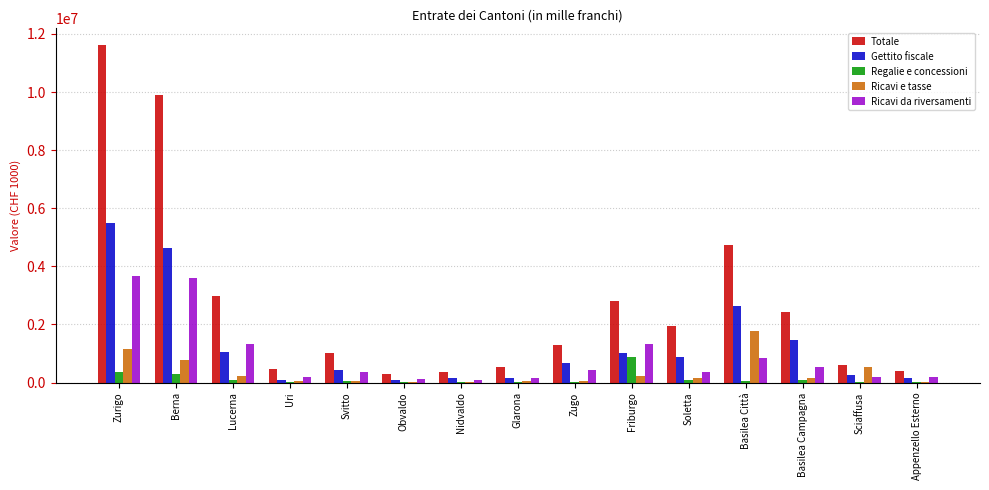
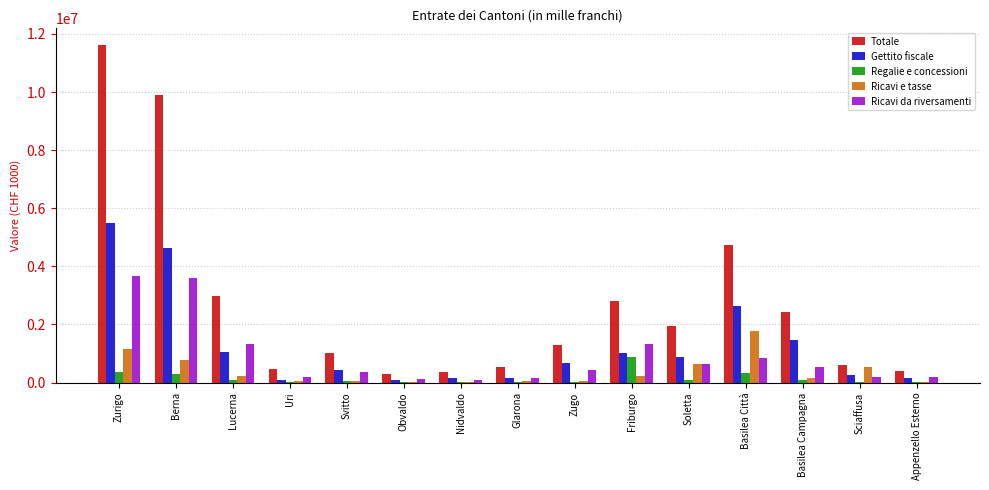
  {
    "Totale": {
      "Zurigo": 11600000,
      "Berna": 9900000,
      "Lucerna": 3000000,
      "Uri": 500000,
      "Svitto": 1000000,
      "Obvaldo": 300000,
      "Nidvaldo": 400000,
      "Glarona": 500000,
      "Zugo": 1300000,
      "Friburgo": 2800000,
      "Soletta": 1900000,
      "Basilea Città": 4700000,
      "Basilea Campagna": 2400000,
      "Sciaffusa": 600000,
      "Appenzello Esterno": 400000
    },
    "Gettito fiscale": {
      "Zurigo": 5500000,
      "Berna": 4600000,
      "Lucerna": 1000000,
      "Uri": 100000,
      "Svitto": 400000,
      "Nidvaldo": 100000,
      "Glarona": 200000,
      "Zugo": 700000,
      "Friburgo": 1000000,
      "Soletta": 900000,
      "Basilea Città": 2600000,
      "Basilea Campagna": 1500000,
      "Sciaffusa": 300000,
      "Appenzello Esterno": 100000
    },
    "Regalie e concessioni": {
      "Zurigo": 400000,
      "Berna": 300000,
      "Lucerna": 100000,
      "Friburgo": 900000,
-     "Basilea Città": 0
+     "Basilea Città": 300000
    },
    "Ricavi e tasse": {
      "Zurigo": 1100000,
      "Berna": 800000,
      "Lucerna": 200000,
      "Friburgo": 200000,
-     "Soletta": 200000,
+     "Soletta": 600000,
      "Basilea Città": 1800000,
      "Basilea Campagna": 200000,
      "Sciaffusa": 500000
    },
    "Ricavi da riversamenti": {
      "Zurigo": 3700000,
      "Berna": 3600000,
      "Lucerna": 1300000,
      "Uri": 200000,
      "Svitto": 400000,
      "Obvaldo": 100000,
      "Nidvaldo": 100000,
      "Glarona": 100000,
      "Zugo": 400000,
      "Friburgo": 1300000,
-     "Soletta": 400000,
+     "Soletta": 600000,
      "Basilea Città": 800000,
      "Basilea Campagna": 500000,
      "Sciaffusa": 200000,
      "Appenzello Esterno": 200000
    }
  }
